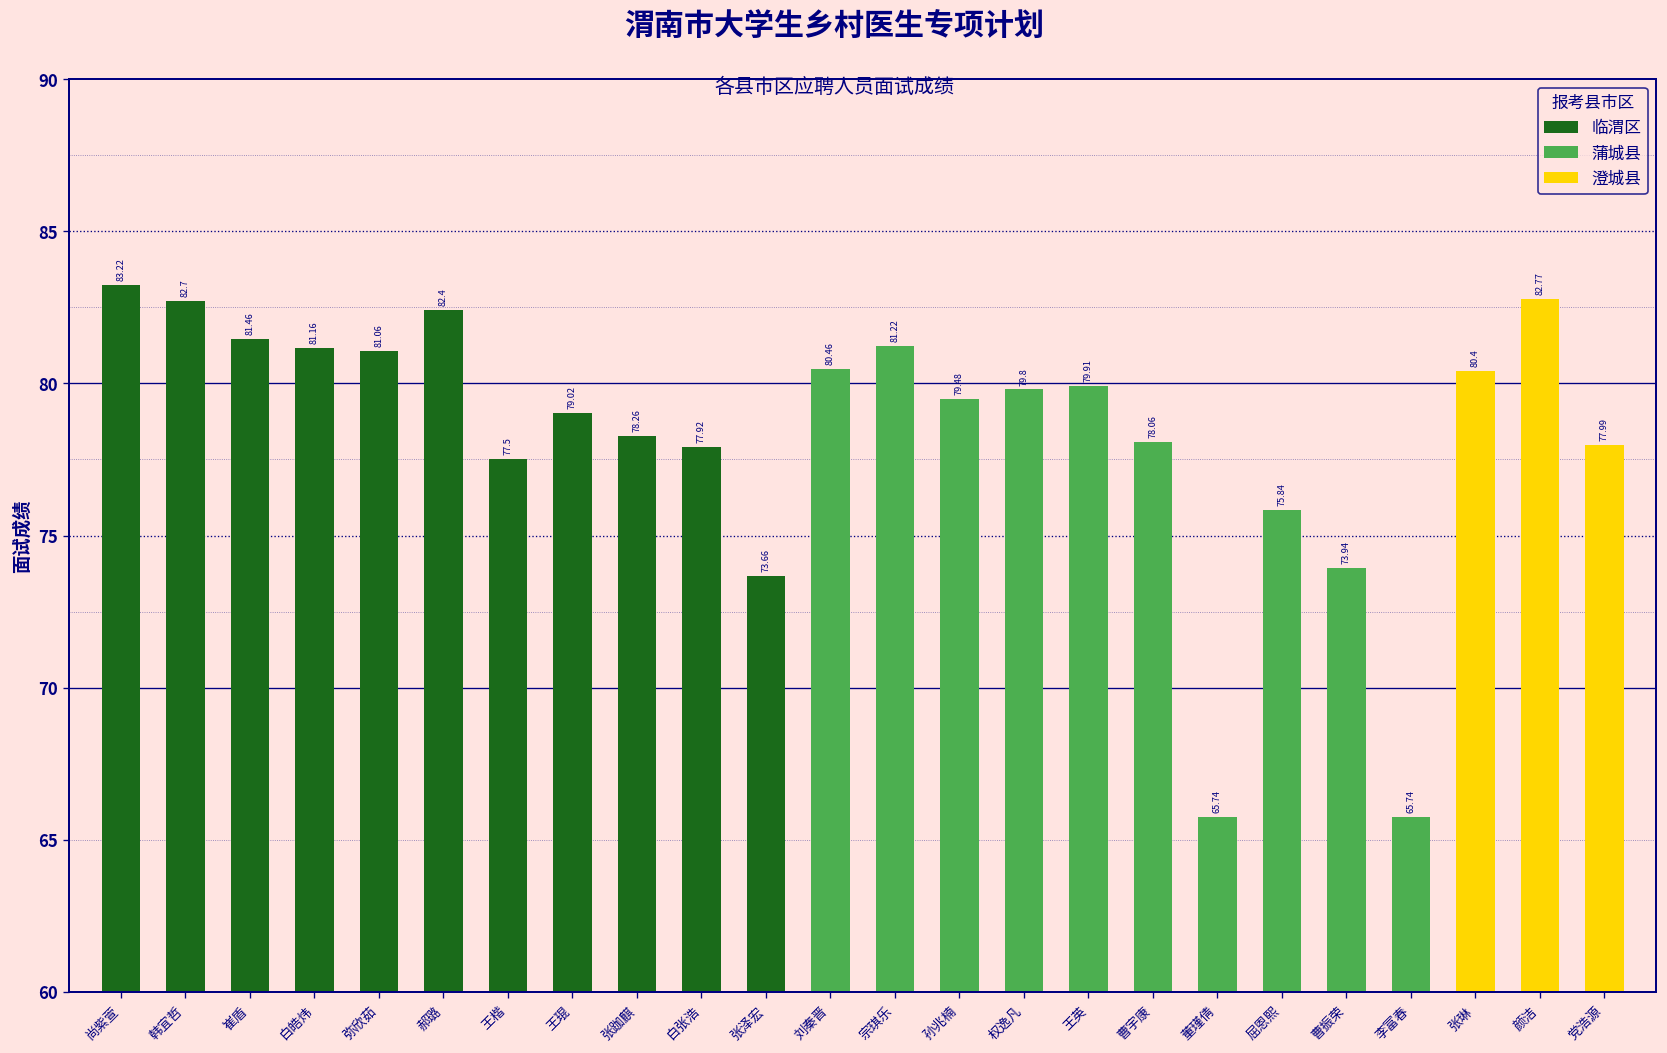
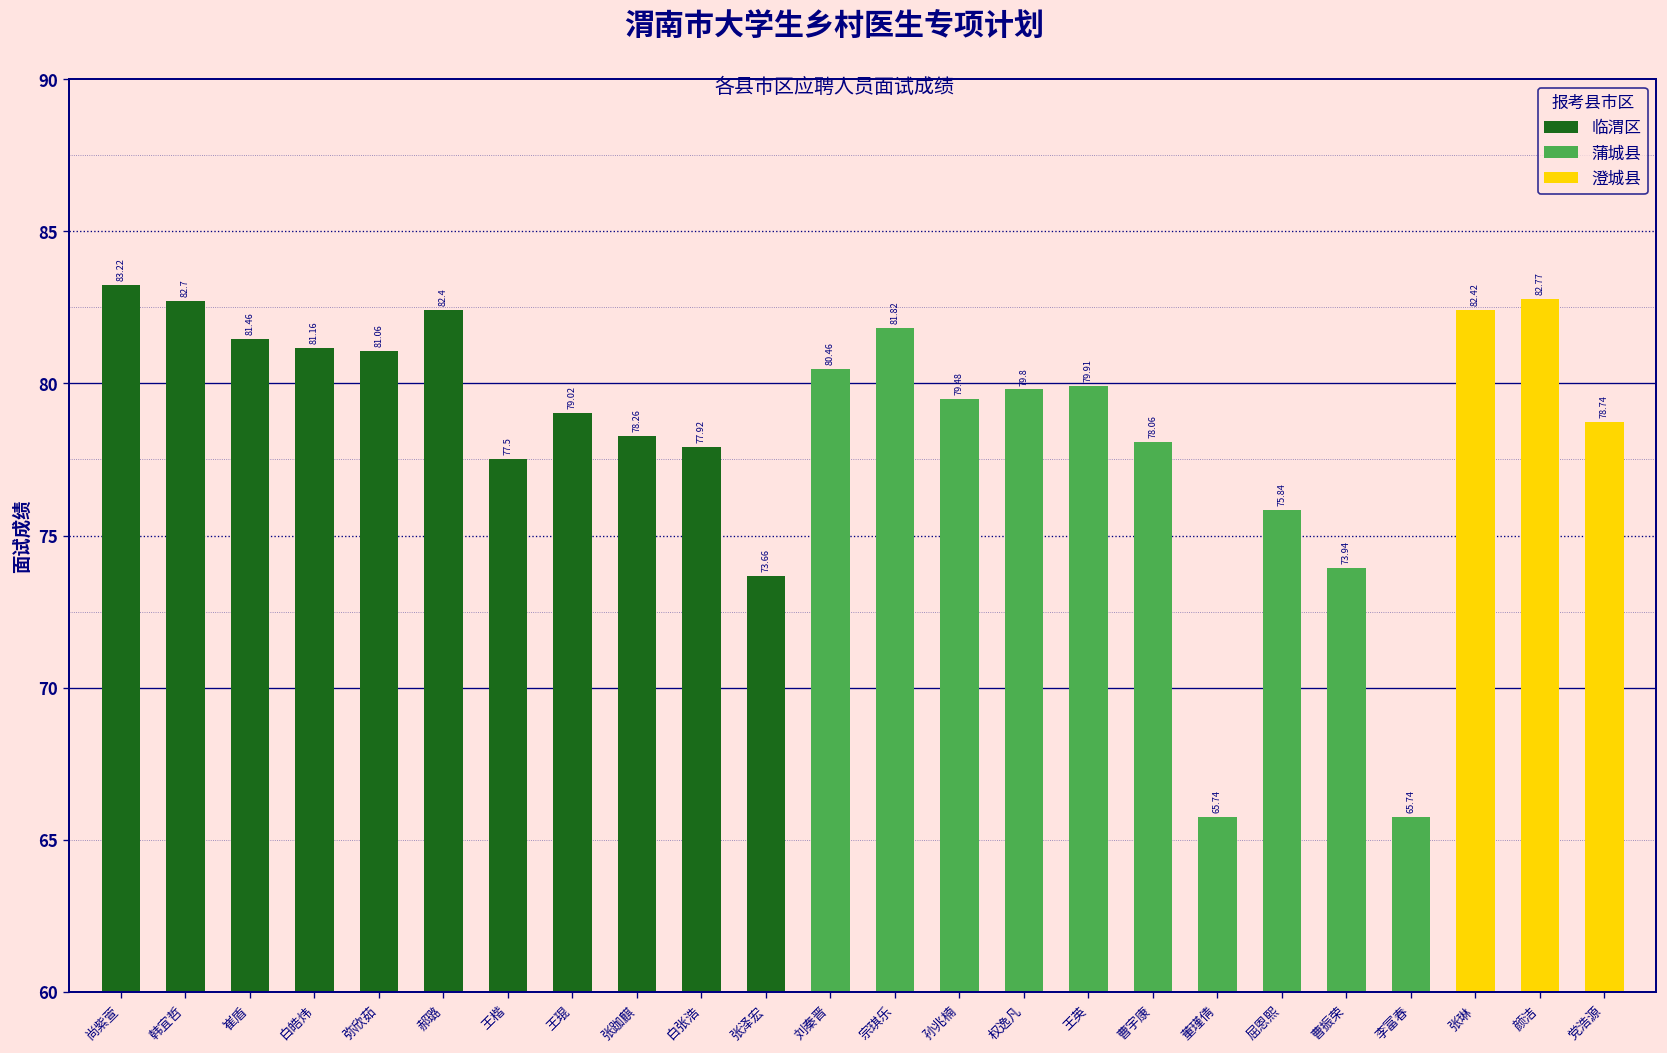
  {
    "临渭区": {
      "尚紫萱": 83.22,
      "韩宜哲": 82.7,
      "崔盾": 81.46,
      "白皓炜": 81.16,
      "弥欣茹": 81.06,
      "郝璐": 82.4,
      "王楷": 77.5,
      "王琨": 79.02,
      "张跏麒": 78.26,
      "白张浩": 77.92,
      "张泽宏": 73.66
    },
    "蒲城县": {
      "刘秦晋": 80.46,
-     "宗琪乐": 81.22,
+     "宗琪乐": 81.82,
      "孙兆楠": 79.48,
      "权逸凡": 79.8,
      "王英": 79.91,
      "曹宇康": 78.06,
      "董瑾倩": 65.74,
      "屈恩熙": 75.84,
      "曹振荣": 73.94,
      "李富春": 65.74
    },
    "澄城县": {
-     "张琳": 80.4,
+     "张琳": 82.42,
      "颜洁": 82.77,
-     "党浩源": 77.99
+     "党浩源": 78.74
    }
  }
